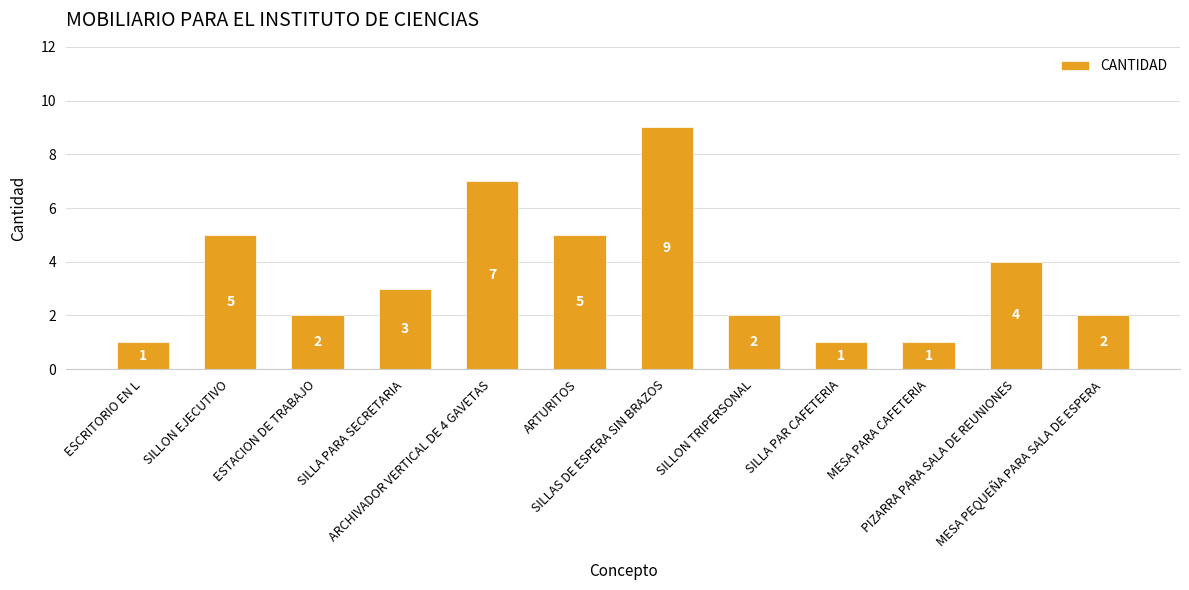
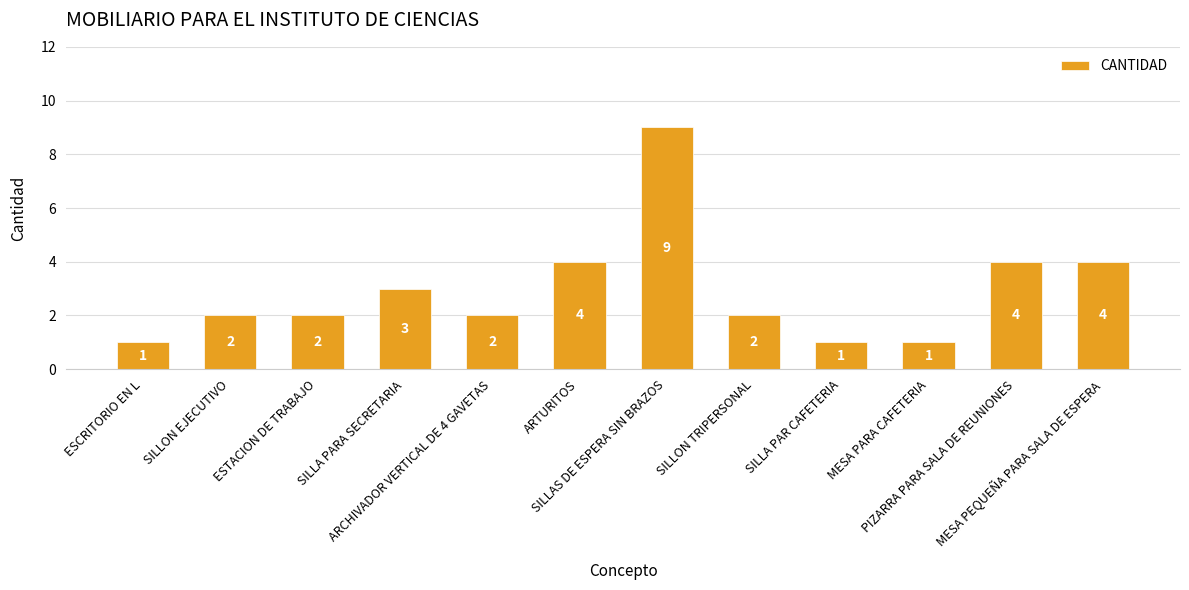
  {
    "ESCRITORIO EN L": 1,
-   "SILLON EJECUTIVO": 5,
+   "SILLON EJECUTIVO": 2,
    "ESTACION DE TRABAJO": 2,
    "SILLA PARA SECRETARIA": 3,
-   "ARCHIVADOR VERTICAL DE 4 GAVETAS": 7,
-   "ARTURITOS": 5,
+   "ARCHIVADOR VERTICAL DE 4 GAVETAS": 2,
+   "ARTURITOS": 4,
    "SILLAS DE ESPERA SIN BRAZOS": 9,
    "SILLON TRIPERSONAL": 2,
    "SILLA PAR CAFETERIA": 1,
    "MESA PARA CAFETERIA": 1,
    "PIZARRA PARA SALA DE REUNIONES": 4,
-   "MESA PEQUEÑA PARA SALA DE ESPERA": 2
+   "MESA PEQUEÑA PARA SALA DE ESPERA": 4
  }
